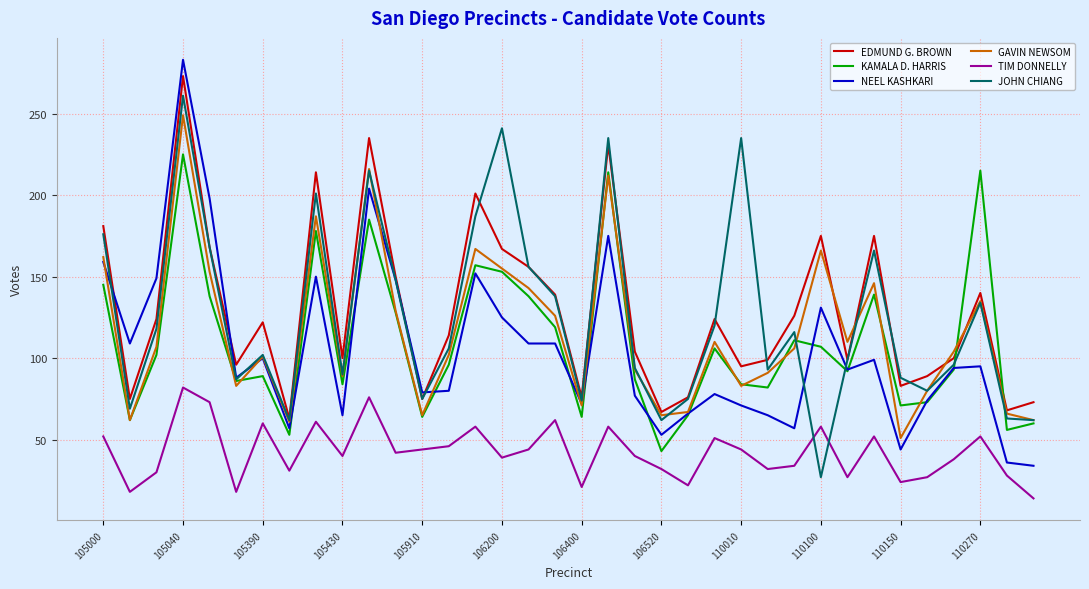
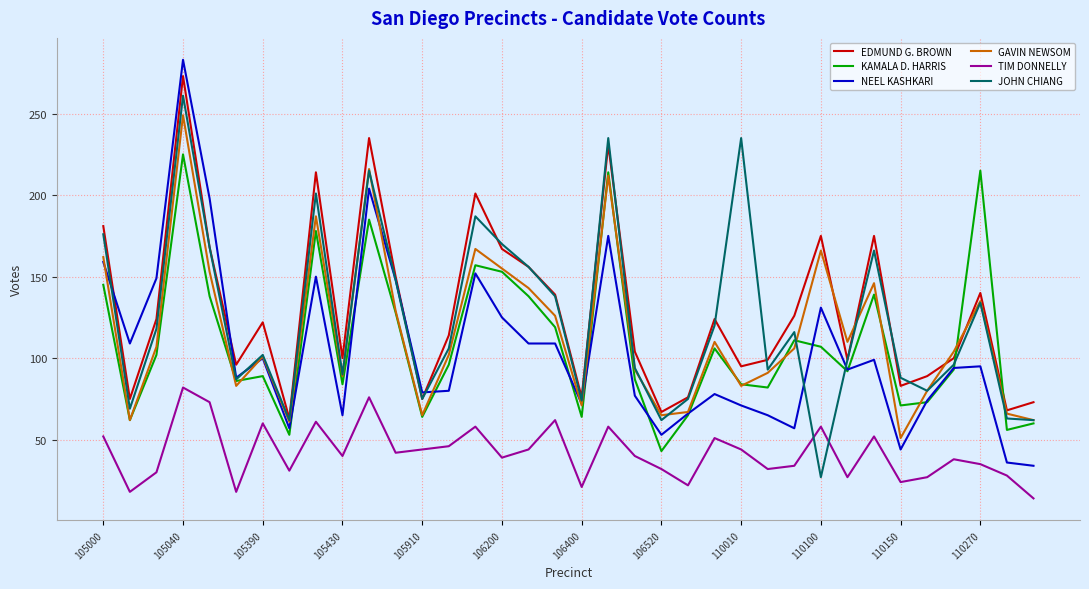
  {
    "EDMUND G. BROWN": {
      "105000": 181,
      "105040": 273,
      "105390": 122,
      "105430": 100,
      "106200": 167,
      "106400": 76,
      "106520": 67,
      "110010": 95,
      "110100": 175,
      "110150": 83,
      "110270": 140
    },
    "KAMALA D. HARRIS": {
      "105000": 145,
      "105040": 225,
      "105390": 89,
      "105430": 84,
      "106200": 153,
      "106400": 64,
      "106520": 43,
      "110100": 107,
      "110150": 71,
      "110270": 215
    },
    "NEEL KASHKARI": {
      "105000": 159,
      "105040": 283,
      "105430": 65,
      "105910": 79,
      "106200": 125,
      "106520": 53,
      "110010": 71,
      "110100": 131,
      "110150": 44,
      "110270": 95
    },
    "GAVIN NEWSOM": {
      "105000": 162,
      "105040": 249,
      "106200": 155,
      "106520": 65,
      "110100": 166,
      "110150": 51
    },
    "TIM DONNELLY": {
      "105000": 52,
      "105040": 82,
      "105390": 60,
      "105430": 40,
      "105910": 44,
      "106200": 39,
      "106400": 21,
      "106520": 32,
      "110010": 44,
      "110100": 58,
      "110150": 24,
-     "110270": 52
+     "110270": 35
    },
    "JOHN CHIANG": {
      "105000": 176,
      "105040": 261,
-     "106200": 241,
+     "106200": 170,
      "106400": 74,
      "106520": 62,
      "110010": 235,
      "110100": 27,
      "110150": 88
    }
  }
